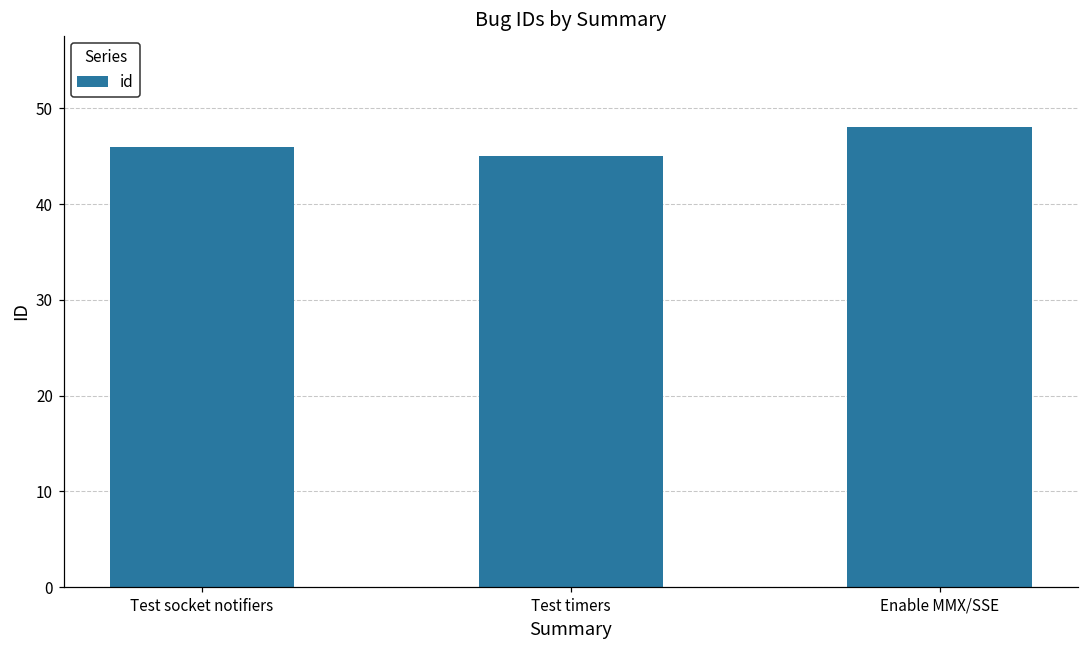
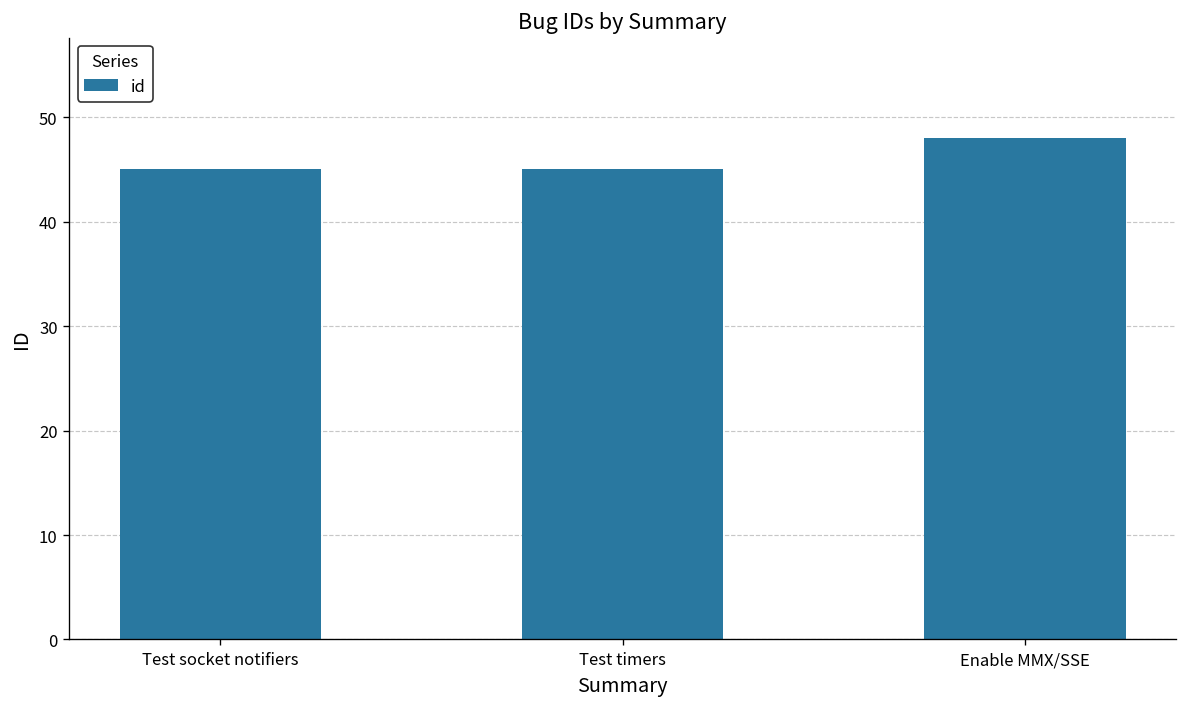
  {
-   "Test socket notifiers": 46,
+   "Test socket notifiers": 45,
    "Test timers": 45,
    "Enable MMX/SSE": 48
  }
